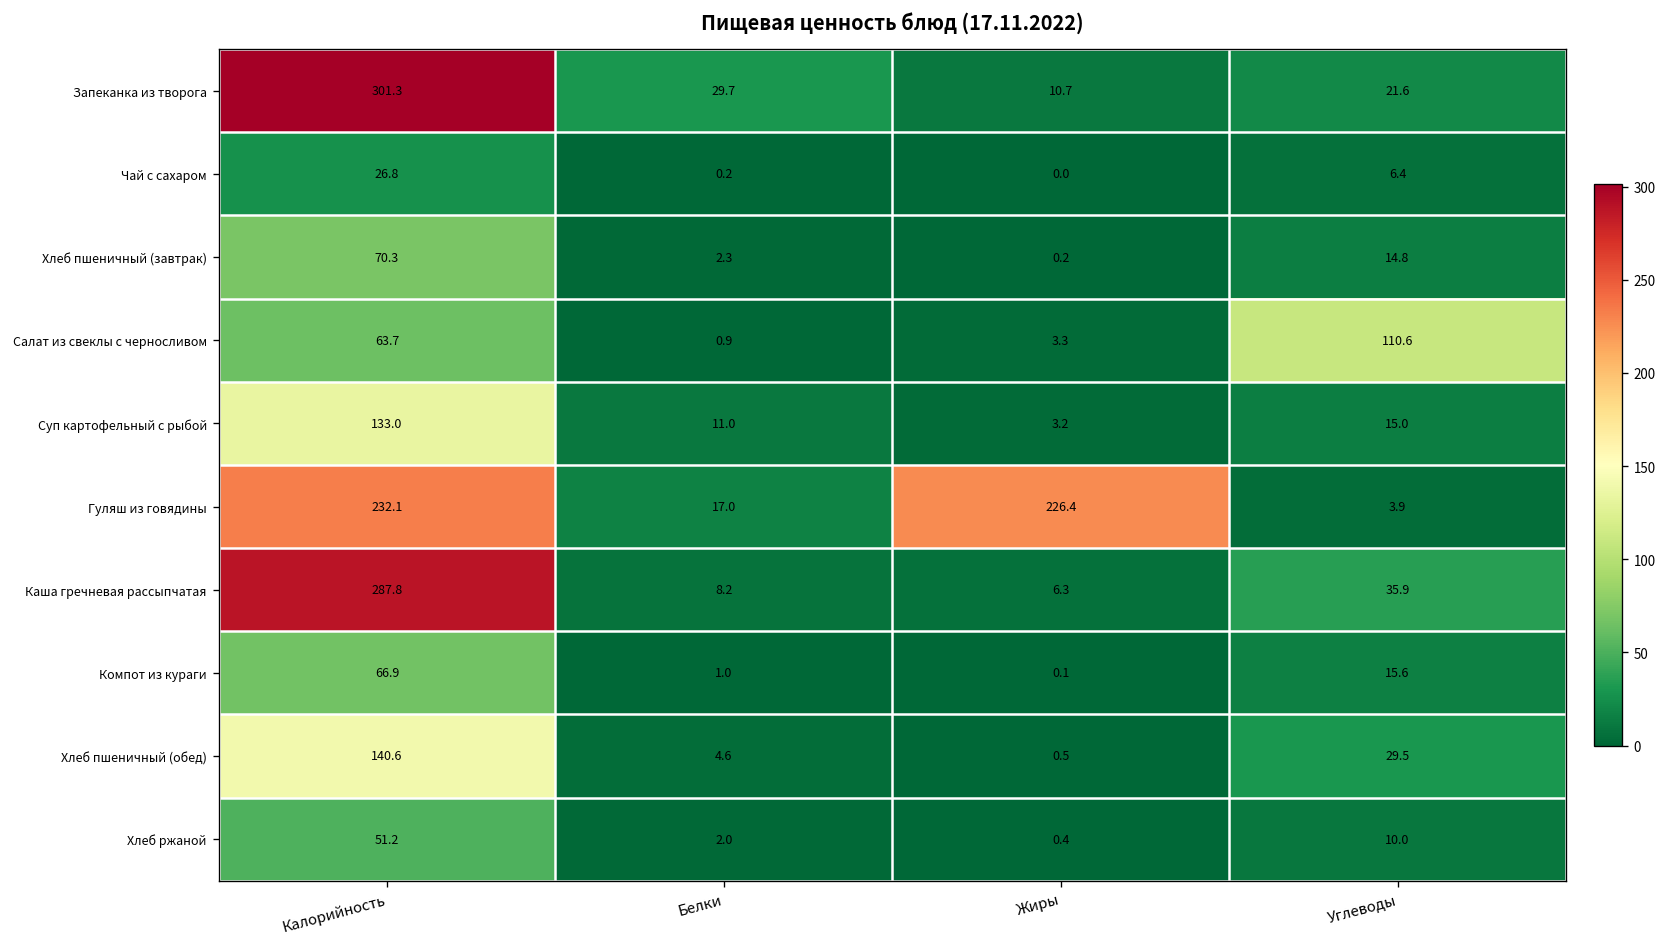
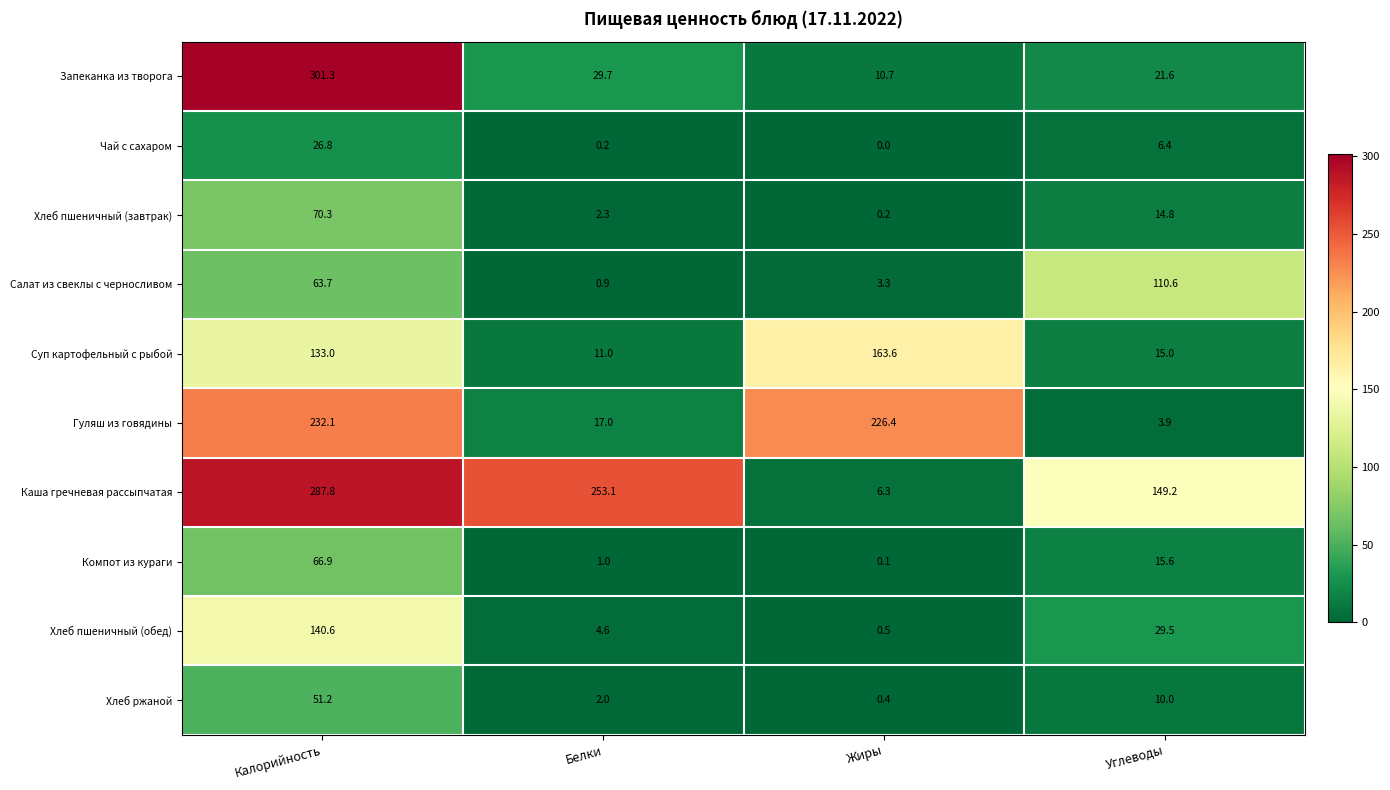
  {
    "Запеканка из творога": {
      "Калорийность": 301.3,
      "Белки": 29.7,
      "Жиры": 10.7,
      "Углеводы": 21.6
    },
    "Чай с сахаром": {
      "Калорийность": 26.8,
      "Белки": 0.2,
      "Жиры": 0.0,
      "Углеводы": 6.4
    },
    "Хлеб пшеничный (завтрак)": {
      "Калорийность": 70.3,
      "Белки": 2.3,
      "Жиры": 0.2,
      "Углеводы": 14.8
    },
    "Салат из свеклы с черносливом": {
      "Калорийность": 63.7,
      "Белки": 0.9,
      "Жиры": 3.3,
      "Углеводы": 110.6
    },
    "Суп картофельный с рыбой": {
      "Калорийность": 133.0,
      "Белки": 11.0,
-     "Жиры": 3.2,
+     "Жиры": 163.6,
      "Углеводы": 15.0
    },
    "Гуляш из говядины": {
      "Калорийность": 232.1,
      "Белки": 17.0,
      "Жиры": 226.4,
      "Углеводы": 3.9
    },
    "Каша гречневая рассыпчатая": {
      "Калорийность": 287.8,
-     "Белки": 8.2,
+     "Белки": 253.1,
      "Жиры": 6.3,
-     "Углеводы": 35.9
+     "Углеводы": 149.2
    },
    "Компот из кураги": {
      "Калорийность": 66.9,
      "Белки": 1.0,
      "Жиры": 0.1,
      "Углеводы": 15.6
    },
    "Хлеб пшеничный (обед)": {
      "Калорийность": 140.6,
      "Белки": 4.6,
      "Жиры": 0.5,
      "Углеводы": 29.5
    },
    "Хлеб ржаной": {
      "Калорийность": 51.2,
      "Белки": 2.0,
      "Жиры": 0.4,
      "Углеводы": 10.0
    }
  }
